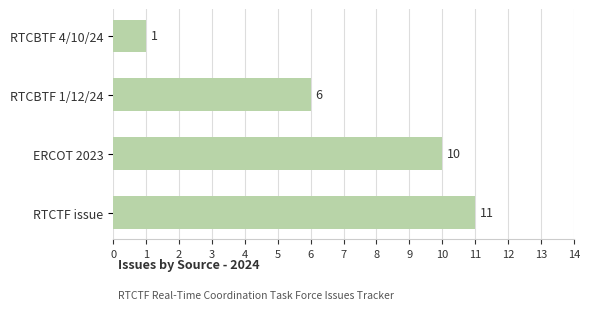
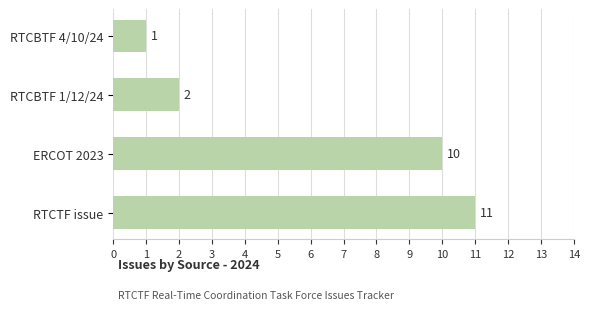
  {
    "RTCBTF 4/10/24": 1,
-   "RTCBTF 1/12/24": 6,
+   "RTCBTF 1/12/24": 2,
    "ERCOT 2023": 10,
    "RTCTF issue": 11
  }
